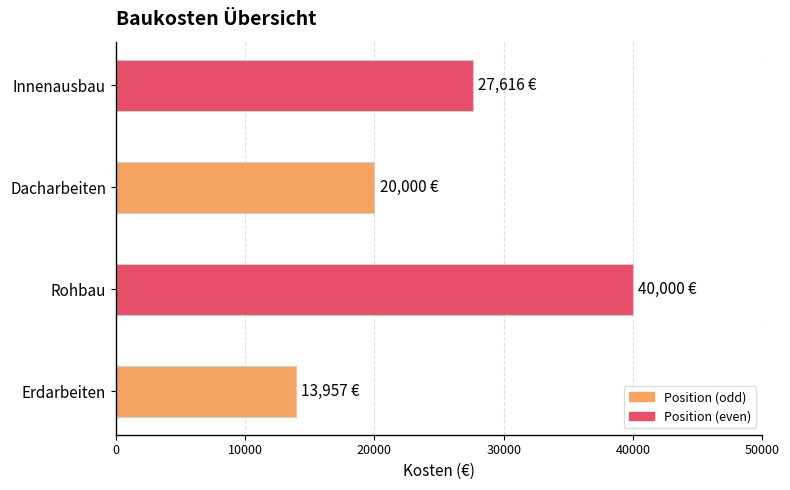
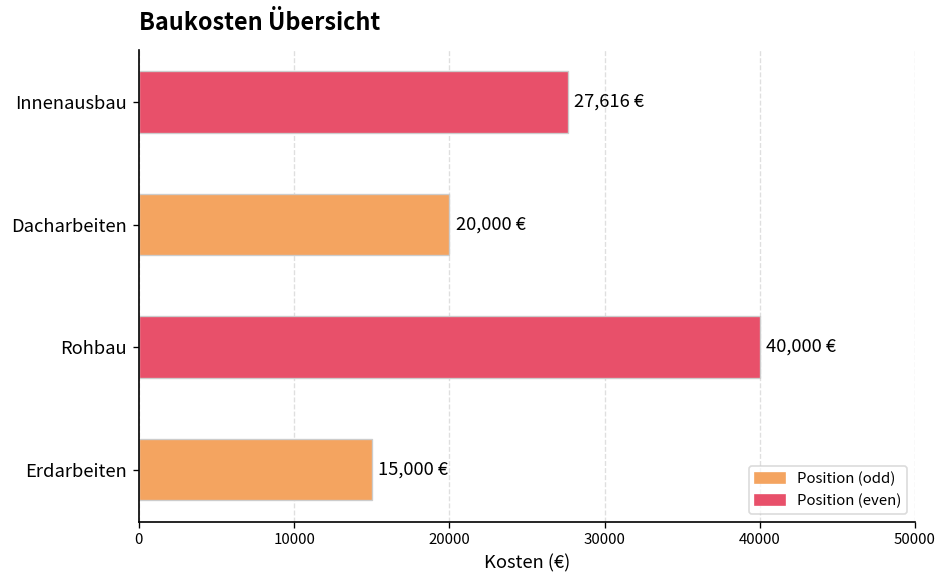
  {
    "Innenausbau": "27,616",
    "Dacharbeiten": "20,000",
    "Rohbau": "40,000",
-   "Erdarbeiten": "13,957"
+   "Erdarbeiten": "15,000"
  }
